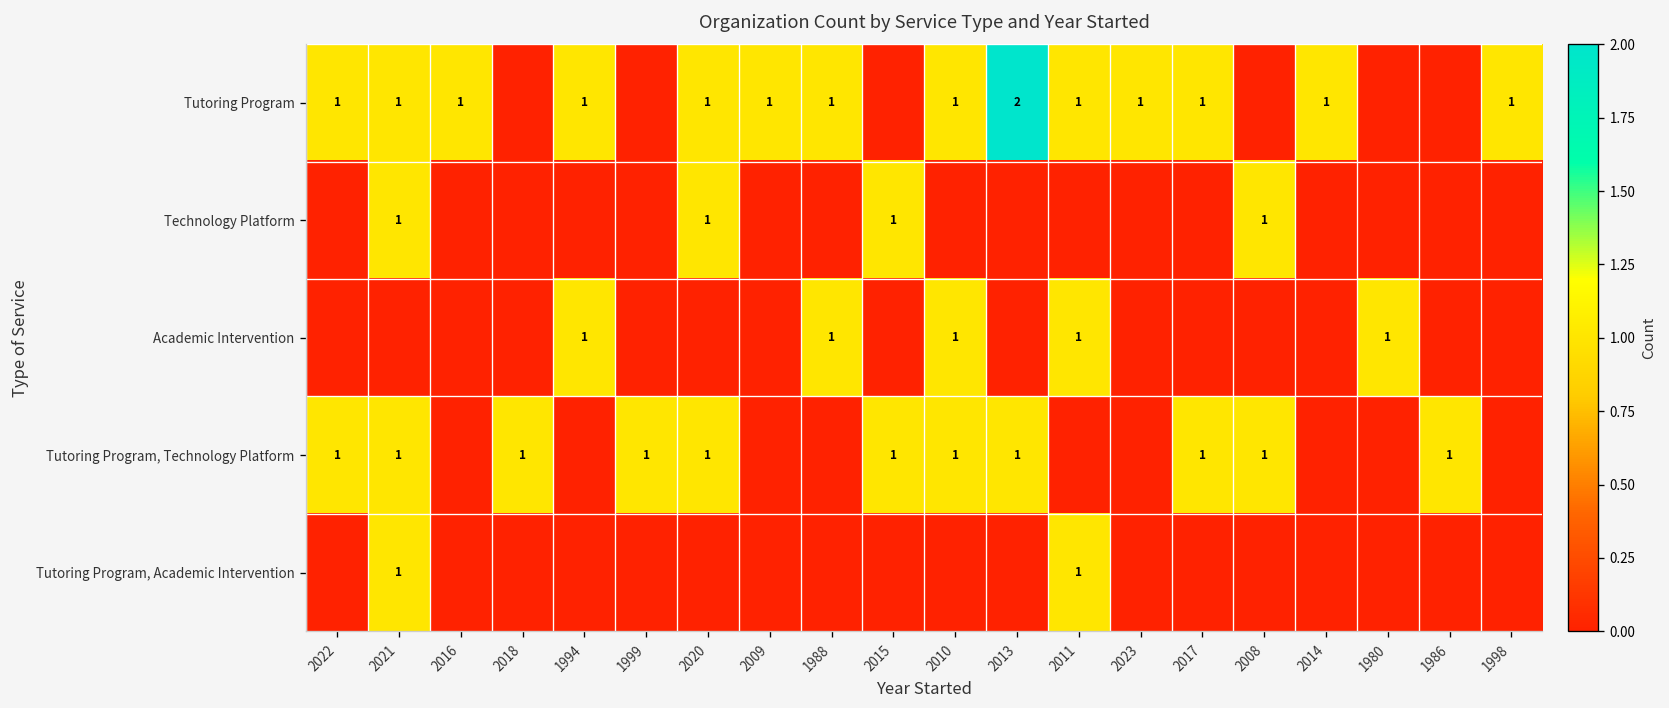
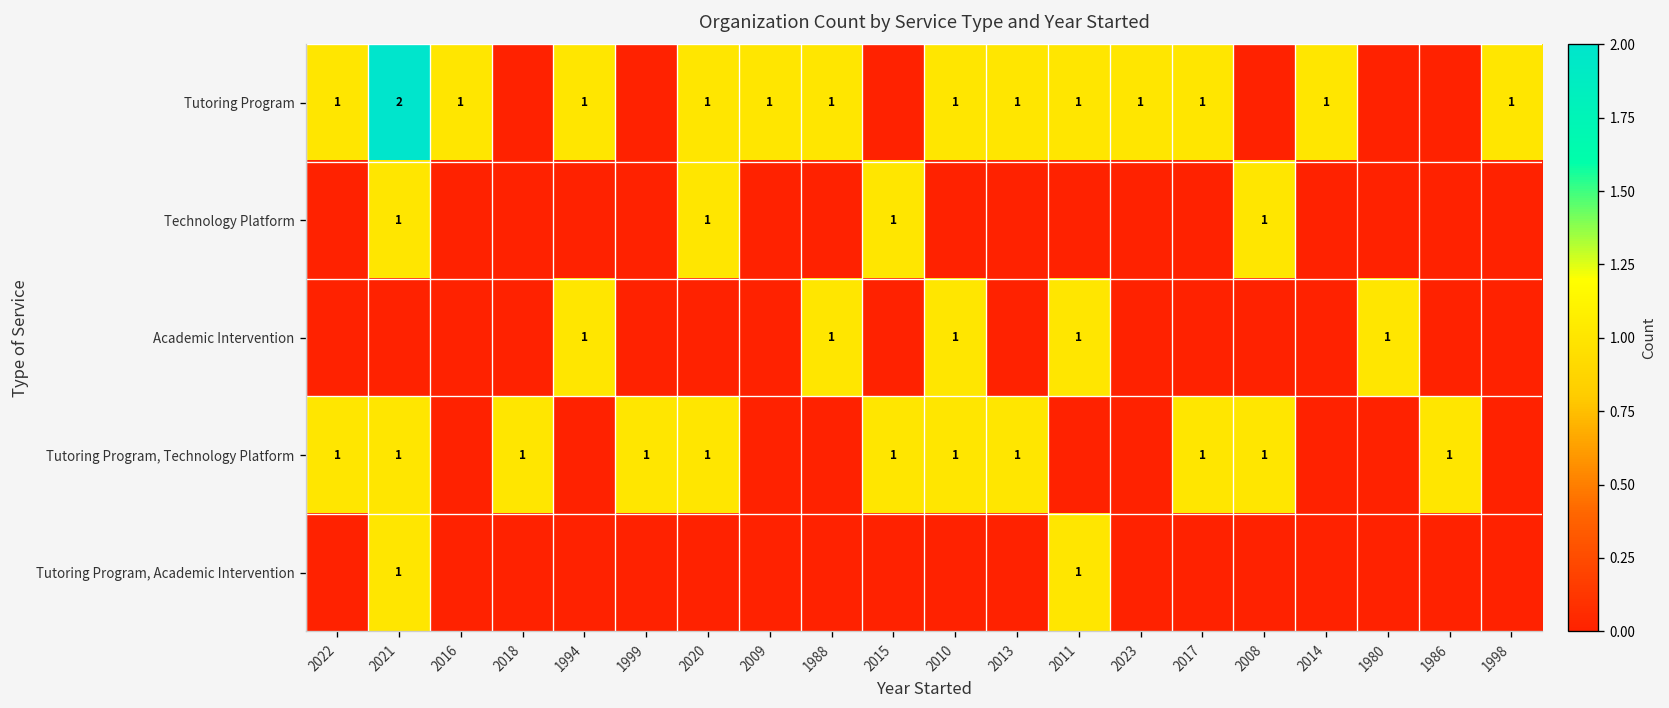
  {
    "Tutoring Program": {
      "2022": 1,
-     "2021": 1,
+     "2021": 2,
      "2016": 1,
      "1994": 1,
      "2020": 1,
      "2009": 1,
      "1988": 1,
      "2010": 1,
-     "2013": 2,
+     "2013": 1,
      "2011": 1,
      "2023": 1,
      "2017": 1,
      "2014": 1,
      "1998": 1
    },
    "Technology Platform": {
      "2021": 1,
      "2020": 1,
      "2015": 1,
      "2008": 1
    },
    "Academic Intervention": {
      "1994": 1,
      "1988": 1,
      "2010": 1,
      "2011": 1,
      "1980": 1
    },
    "Tutoring Program, Technology Platform": {
      "2022": 1,
      "2021": 1,
      "2018": 1,
      "1999": 1,
      "2020": 1,
      "2015": 1,
      "2010": 1,
      "2013": 1,
      "2017": 1,
      "2008": 1,
      "1986": 1
    },
    "Tutoring Program, Academic Intervention": {
      "2021": 1,
      "2011": 1
    }
  }
